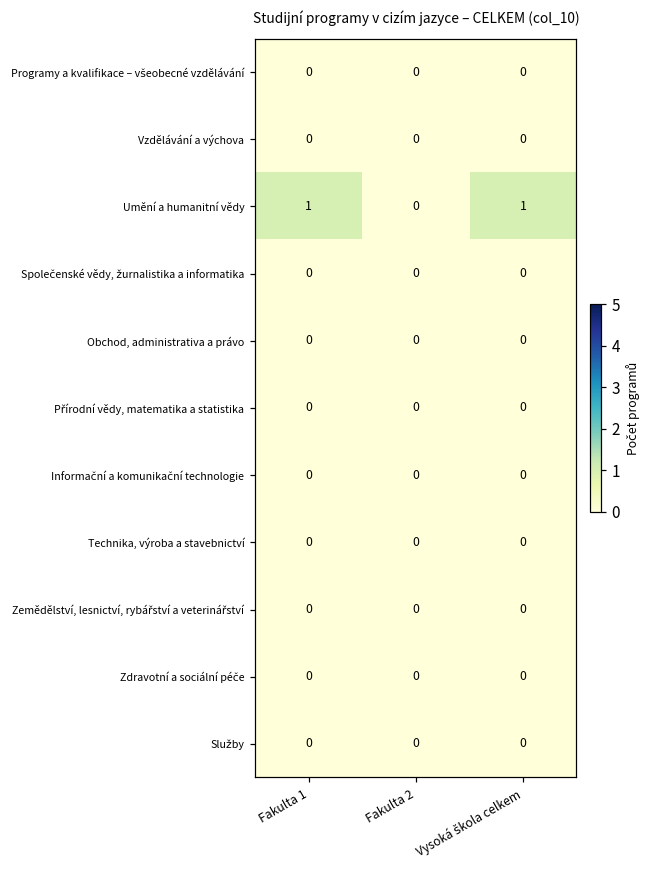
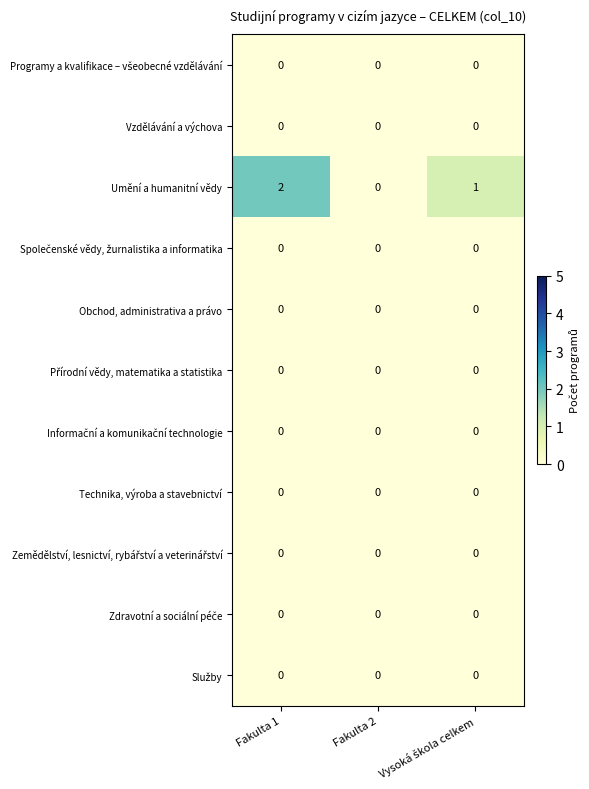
  {
    "Programy a kvalifikace – všeobecné vzdělávání": {
      "Fakulta 1": 0,
      "Fakulta 2": 0,
      "Vysoká škola celkem": 0
    },
    "Vzdělávání a výchova": {
      "Fakulta 1": 0,
      "Fakulta 2": 0,
      "Vysoká škola celkem": 0
    },
    "Umění a humanitní vědy": {
-     "Fakulta 1": 1,
+     "Fakulta 1": 2,
      "Fakulta 2": 0,
      "Vysoká škola celkem": 1
    },
    "Společenské vědy, žurnalistika a informatika": {
      "Fakulta 1": 0,
      "Fakulta 2": 0,
      "Vysoká škola celkem": 0
    },
    "Obchod, administrativa a právo": {
      "Fakulta 1": 0,
      "Fakulta 2": 0,
      "Vysoká škola celkem": 0
    },
    "Přírodní vědy, matematika a statistika": {
      "Fakulta 1": 0,
      "Fakulta 2": 0,
      "Vysoká škola celkem": 0
    },
    "Informační a komunikační technologie": {
      "Fakulta 1": 0,
      "Fakulta 2": 0,
      "Vysoká škola celkem": 0
    },
    "Technika, výroba a stavebnictví": {
      "Fakulta 1": 0,
      "Fakulta 2": 0,
      "Vysoká škola celkem": 0
    },
    "Zemědělství, lesnictví, rybářství a veterinářství": {
      "Fakulta 1": 0,
      "Fakulta 2": 0,
      "Vysoká škola celkem": 0
    },
    "Zdravotní a sociální péče": {
      "Fakulta 1": 0,
      "Fakulta 2": 0,
      "Vysoká škola celkem": 0
    },
    "Služby": {
      "Fakulta 1": 0,
      "Fakulta 2": 0,
      "Vysoká škola celkem": 0
    }
  }
